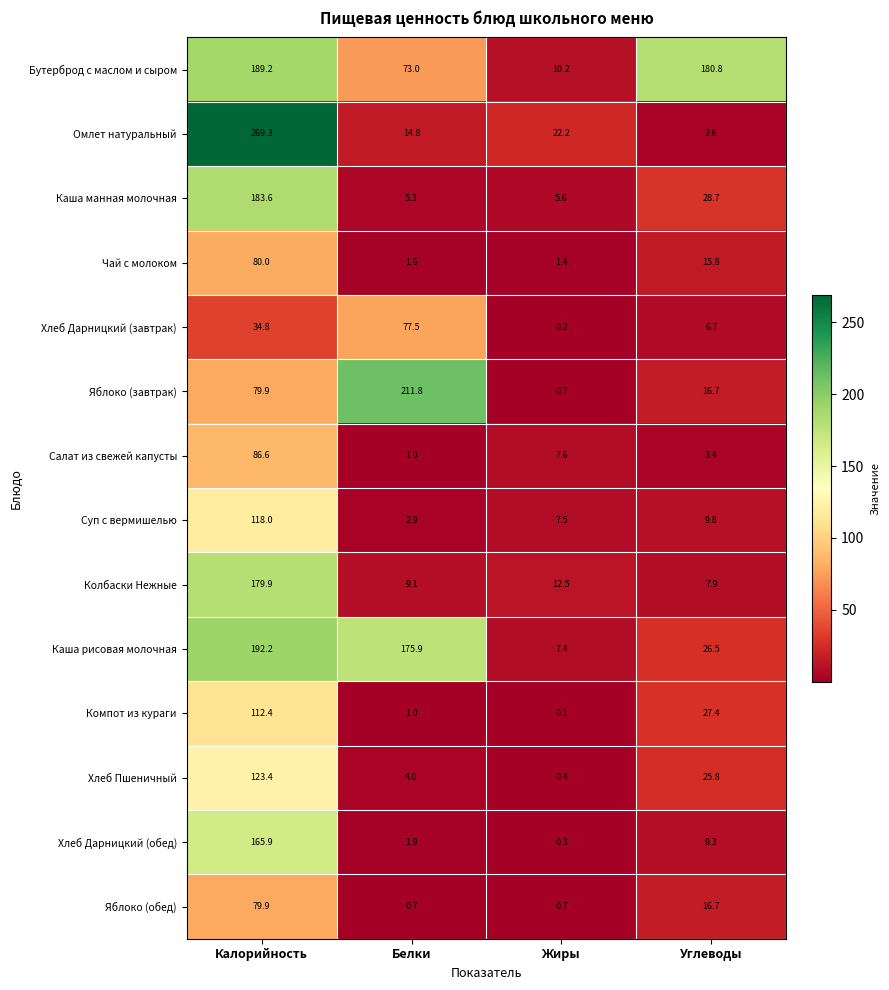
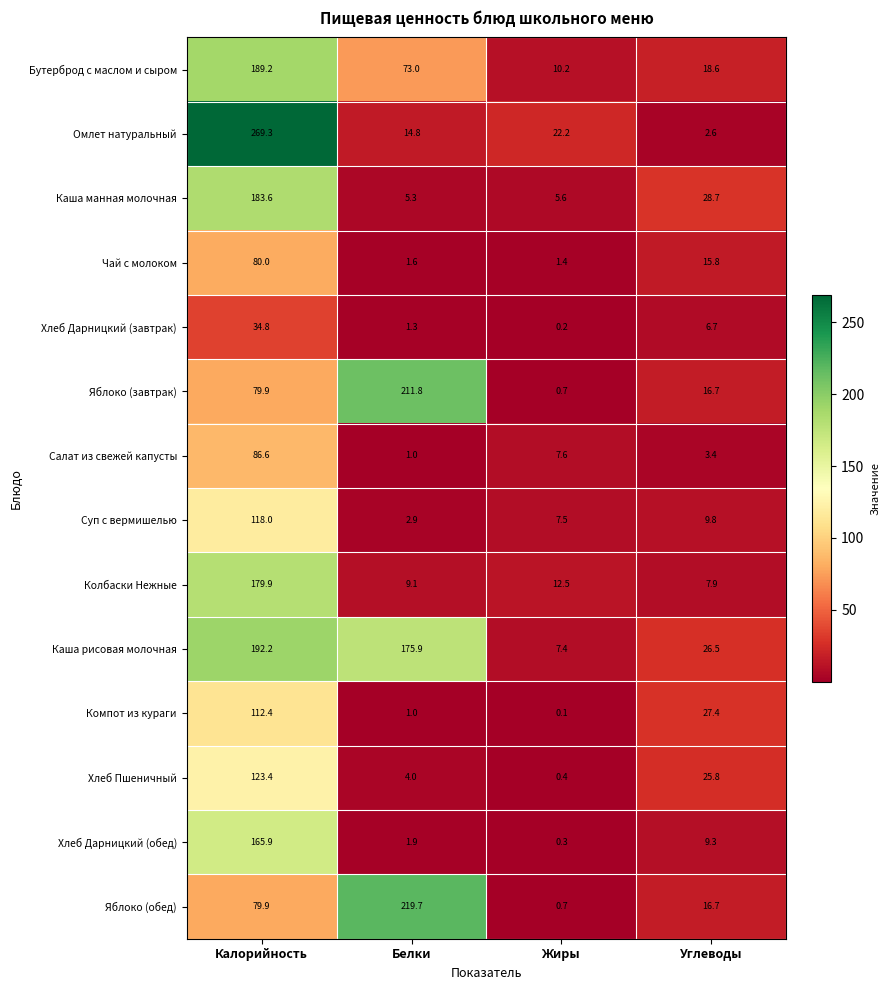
  {
    "Бутерброд с маслом и сыром": {
      "Калорийность": 189.2,
      "Белки": 73.0,
      "Жиры": 10.2,
-     "Углеводы": 180.8
+     "Углеводы": 18.6
    },
    "Омлет натуральный": {
      "Калорийность": 269.3,
      "Белки": 14.8,
      "Жиры": 22.2,
      "Углеводы": 2.6
    },
    "Каша манная молочная": {
      "Калорийность": 183.6,
      "Белки": 5.3,
      "Жиры": 5.6,
      "Углеводы": 28.7
    },
    "Чай с молоком": {
      "Калорийность": 80.0,
      "Белки": 1.6,
      "Жиры": 1.4,
      "Углеводы": 15.8
    },
    "Хлеб Дарницкий (завтрак)": {
      "Калорийность": 34.8,
-     "Белки": 77.5,
+     "Белки": 1.3,
      "Жиры": 0.2,
      "Углеводы": 6.7
    },
    "Яблоко (завтрак)": {
      "Калорийность": 79.9,
      "Белки": 211.8,
      "Жиры": 0.7,
      "Углеводы": 16.7
    },
    "Салат из свежей капусты": {
      "Калорийность": 86.6,
      "Белки": 1.0,
      "Жиры": 7.6,
      "Углеводы": 3.4
    },
    "Суп с вермишелью": {
      "Калорийность": 118.0,
      "Белки": 2.9,
      "Жиры": 7.5,
      "Углеводы": 9.8
    },
    "Колбаски Нежные": {
      "Калорийность": 179.9,
      "Белки": 9.1,
      "Жиры": 12.5,
      "Углеводы": 7.9
    },
    "Каша рисовая молочная": {
      "Калорийность": 192.2,
      "Белки": 175.9,
      "Жиры": 7.4,
      "Углеводы": 26.5
    },
    "Компот из кураги": {
      "Калорийность": 112.4,
      "Белки": 1.0,
      "Жиры": 0.1,
      "Углеводы": 27.4
    },
    "Хлеб Пшеничный": {
      "Калорийность": 123.4,
      "Белки": 4.0,
      "Жиры": 0.4,
      "Углеводы": 25.8
    },
    "Хлеб Дарницкий (обед)": {
      "Калорийность": 165.9,
      "Белки": 1.9,
      "Жиры": 0.3,
      "Углеводы": 9.3
    },
    "Яблоко (обед)": {
      "Калорийность": 79.9,
-     "Белки": 0.7,
+     "Белки": 219.7,
      "Жиры": 0.7,
      "Углеводы": 16.7
    }
  }
